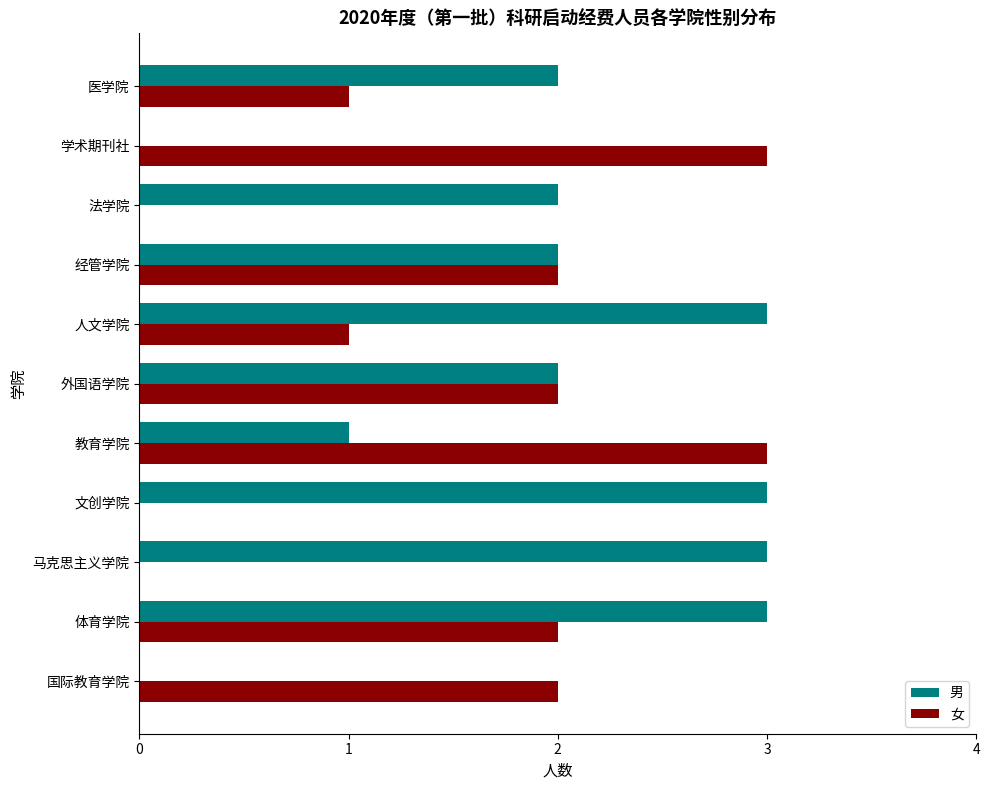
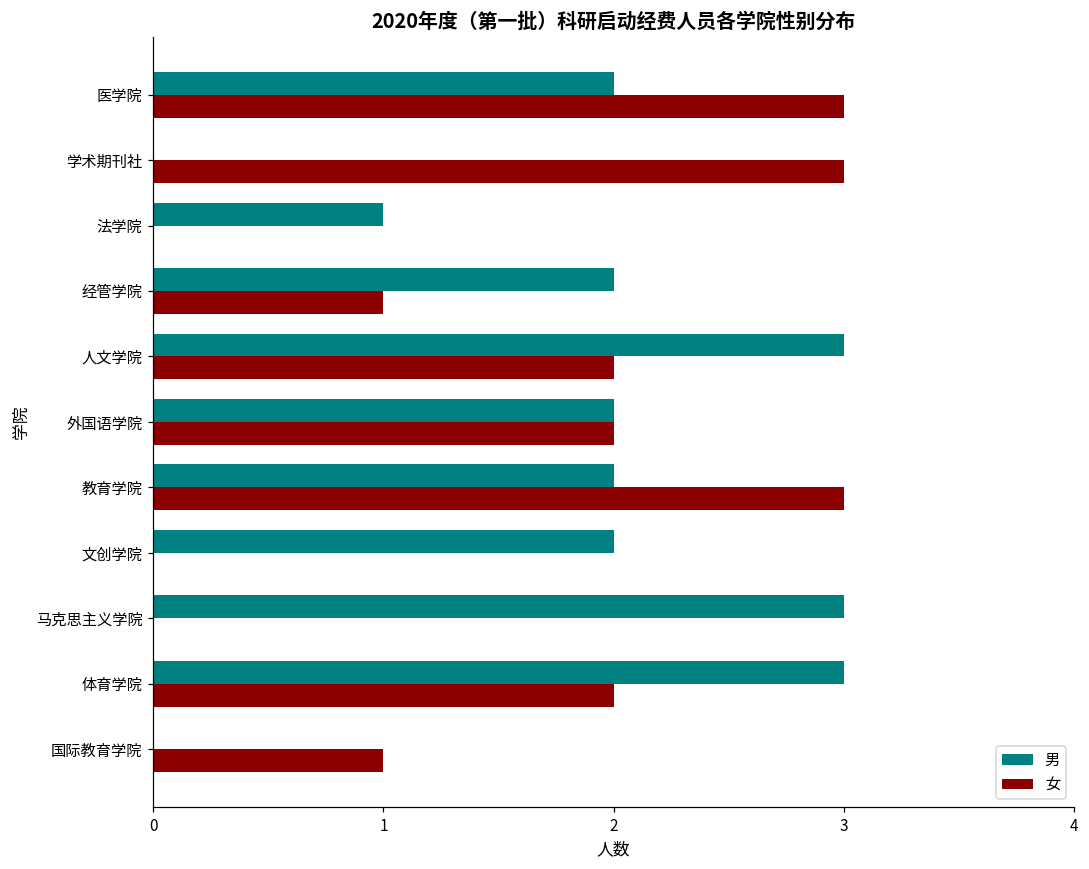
  {
    "男": {
      "医学院": 2,
      "学术期刊社": 0,
-     "法学院": 2,
+     "法学院": 1,
      "经管学院": 2,
      "人文学院": 3,
      "外国语学院": 2,
-     "教育学院": 1,
-     "文创学院": 3,
+     "教育学院": 2,
+     "文创学院": 2,
      "马克思主义学院": 3,
      "体育学院": 3,
      "国际教育学院": 0
    },
    "女": {
-     "医学院": 1,
+     "医学院": 3,
      "学术期刊社": 3,
      "法学院": 0,
-     "经管学院": 2,
-     "人文学院": 1,
+     "经管学院": 1,
+     "人文学院": 2,
      "外国语学院": 2,
      "教育学院": 3,
      "文创学院": 0,
      "马克思主义学院": 0,
      "体育学院": 2,
-     "国际教育学院": 2
+     "国际教育学院": 1
    }
  }
